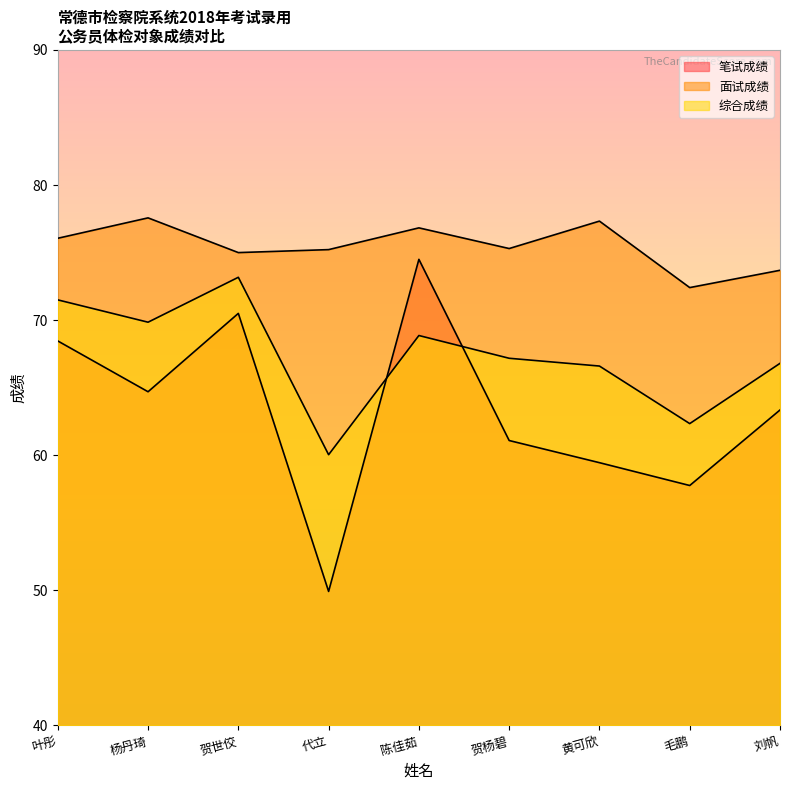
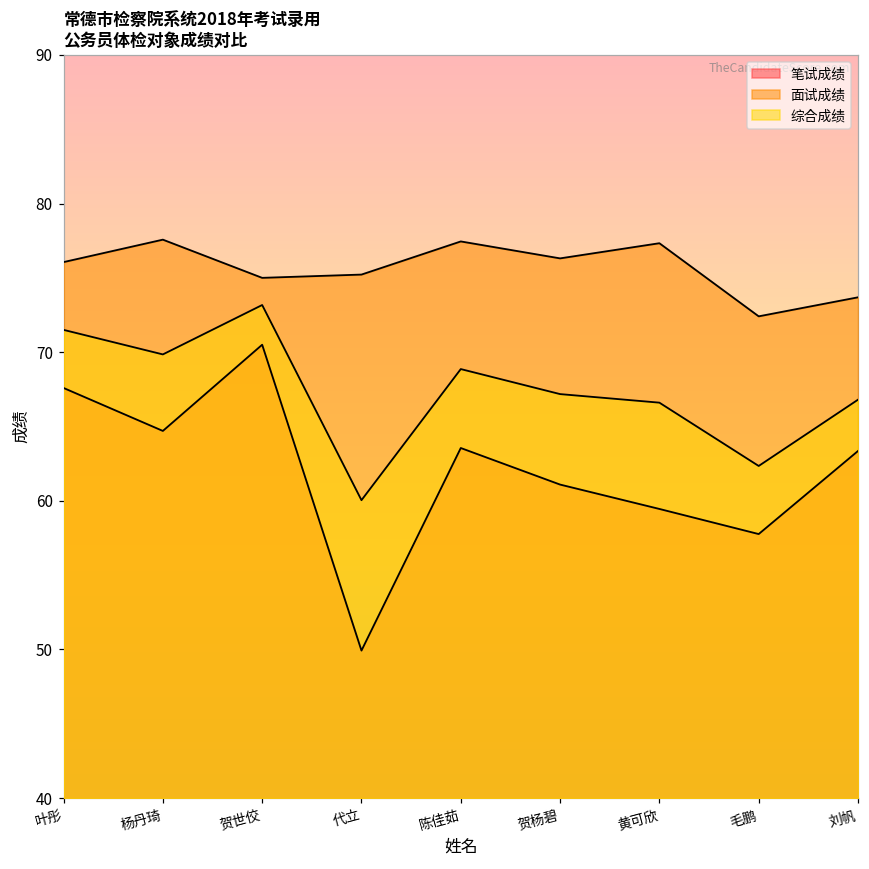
  {
    "笔试成绩": {
-     "叶彤": 68.5,
+     "叶彤": 67.6,
      "杨丹琦": 64.7,
      "贺世佼": 70.5,
      "代立": 49.9,
-     "陈佳茹": 74.5,
+     "陈佳茹": 63.6,
      "贺杨碧": 61.1,
      "黄可欣": 59.5,
      "毛鹏": 57.8,
      "刘帆": 63.4
    },
    "面试成绩": {
      "叶彤": 76.1,
      "杨丹琦": 77.6,
      "贺世佼": 75.0,
      "代立": 75.2,
-     "陈佳茹": 76.8,
-     "贺杨碧": 75.3,
+     "陈佳茹": 77.5,
+     "贺杨碧": 76.3,
      "黄可欣": 77.3,
      "毛鹏": 72.4,
      "刘帆": 73.7
    },
    "综合成绩": {
      "叶彤": 71.5,
      "杨丹琦": 69.8,
      "贺世佼": 73.2,
      "代立": 60.0,
      "陈佳茹": 68.9,
      "贺杨碧": 67.2,
      "黄可欣": 66.6,
      "毛鹏": 62.3,
      "刘帆": 66.8
    }
  }
